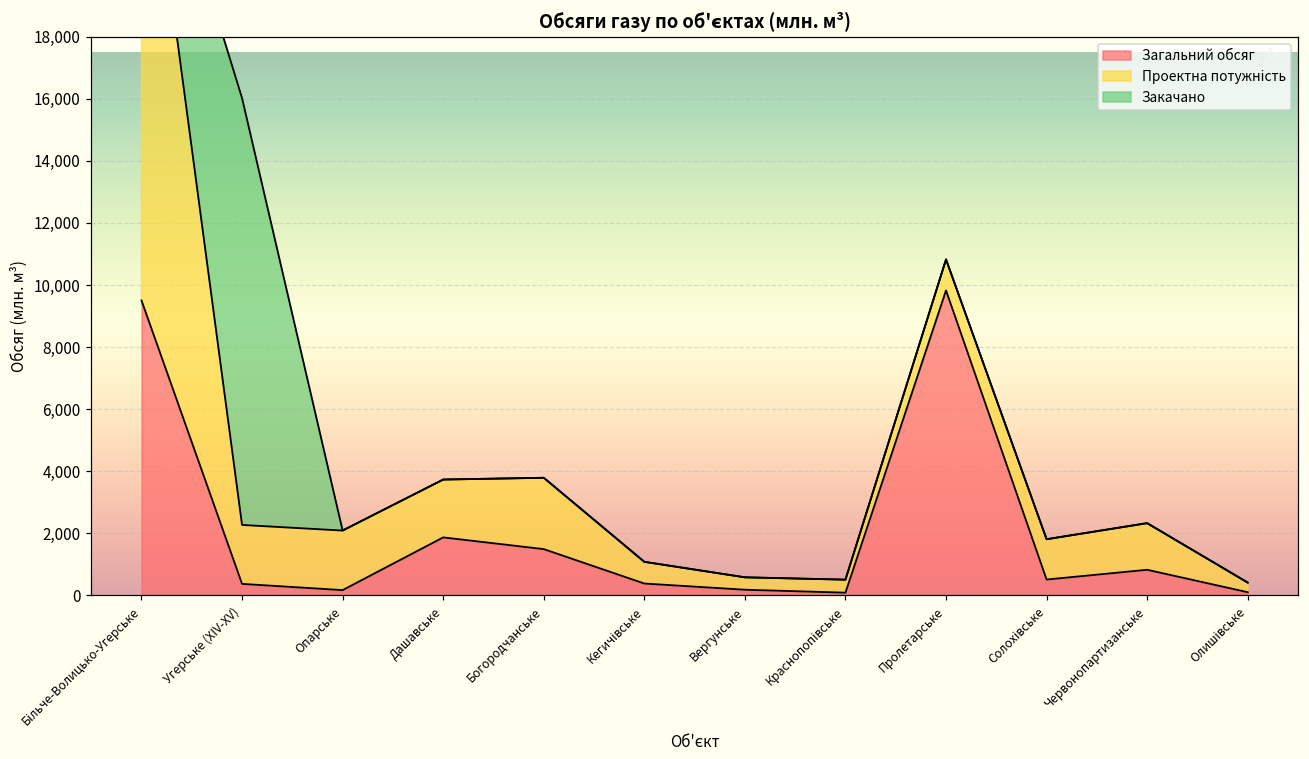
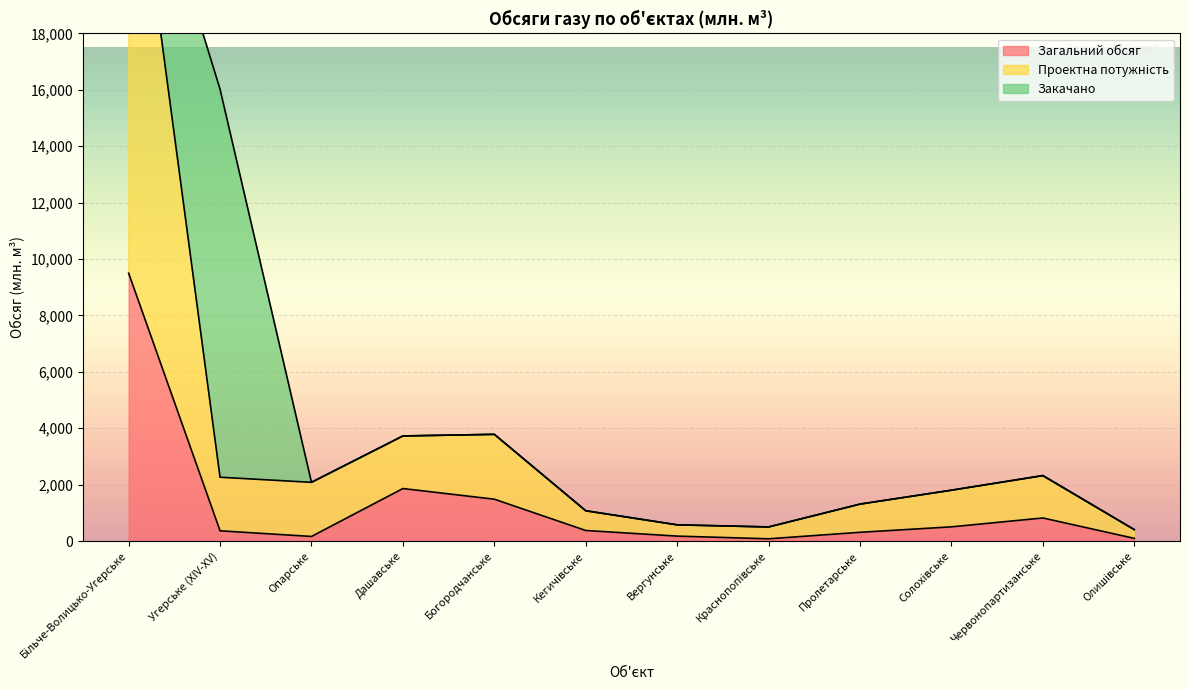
  {
    "Загальний обсяг": {
      "Більче-Волицько-Угерське": "9,500",
      "Угерське (XIV-XV)": "400",
      "Опарське": "200",
      "Дашавське": "1,900",
      "Богородчанське": "1,500",
      "Кегичівське": "400",
      "Вергунське": "200",
      "Краснопопівське": "100",
-     "Пролетарське": "9,800",
+     "Пролетарське": "300",
      "Солохівське": "500",
      "Червонопартизанське": "800",
      "Олишівське": "100"
    },
    "Проектна потужність": {
      "Угерське (XIV-XV)": "1,900"
    },
    "Закачано": {
      "Угерське (XIV-XV)": "13,800"
    }
  }
